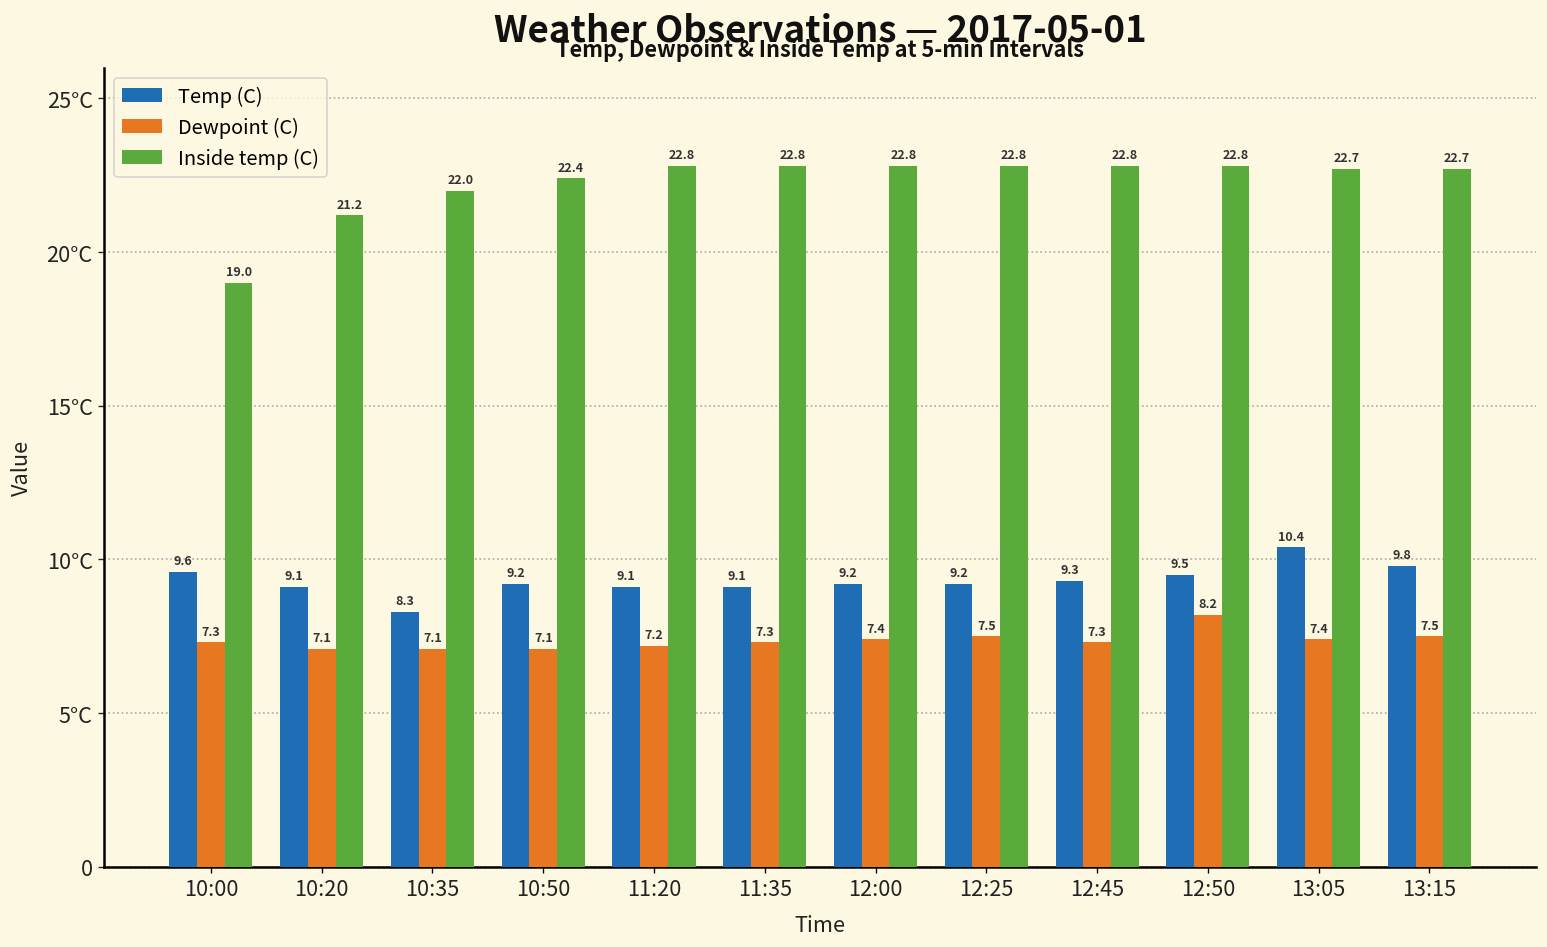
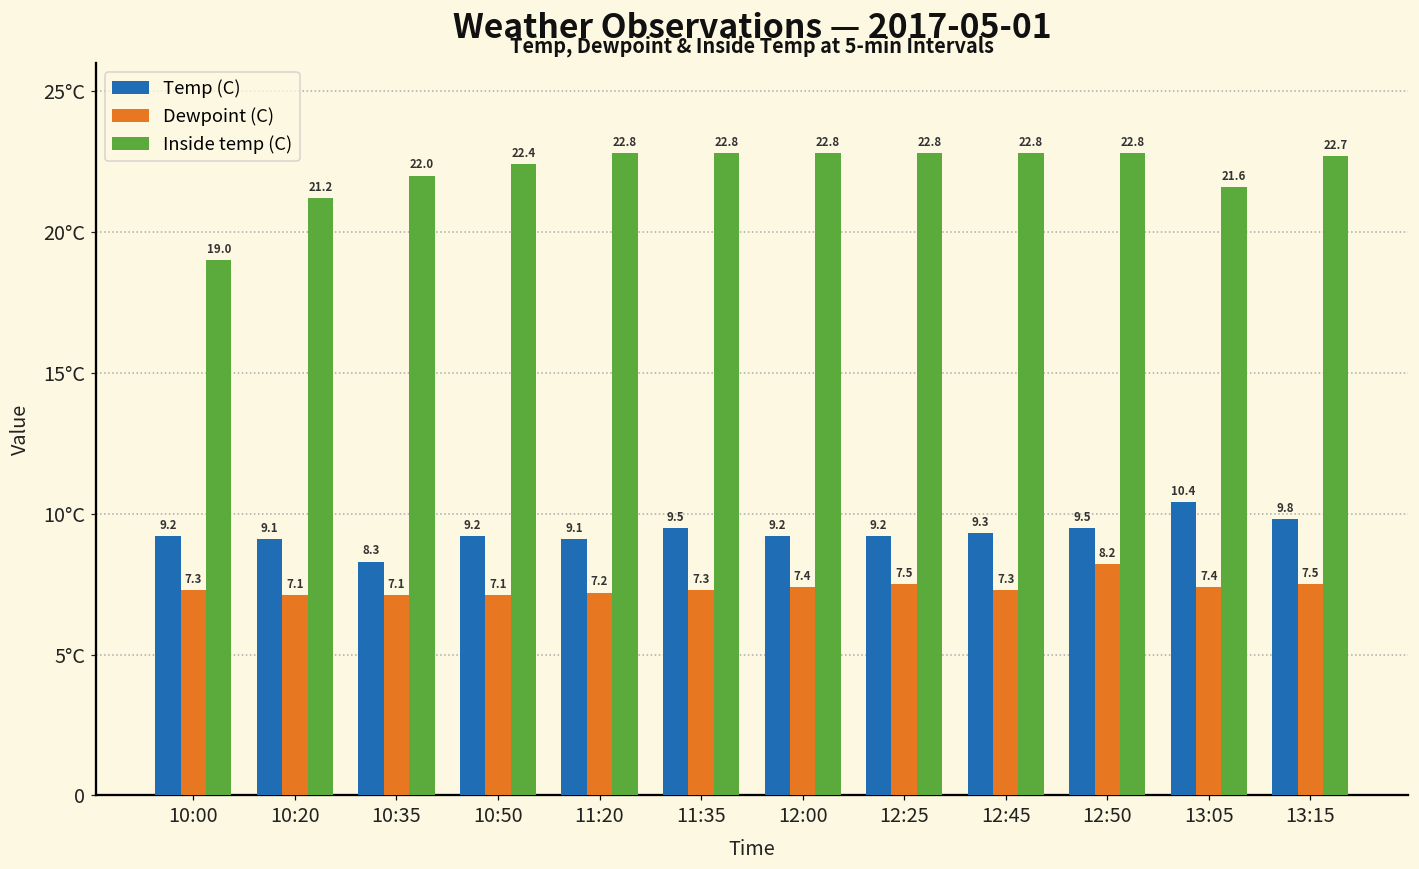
  {
    "Temp (C)": {
-     "10:00": 9.6,
+     "10:00": 9.2,
      "10:20": 9.1,
      "10:35": 8.3,
      "10:50": 9.2,
      "11:20": 9.1,
-     "11:35": 9.1,
+     "11:35": 9.5,
      "12:00": 9.2,
      "12:25": 9.2,
      "12:45": 9.3,
      "12:50": 9.5,
      "13:05": 10.4,
      "13:15": 9.8
    },
    "Dewpoint (C)": {
      "10:00": 7.3,
      "10:20": 7.1,
      "10:35": 7.1,
      "10:50": 7.1,
      "11:20": 7.2,
      "11:35": 7.3,
      "12:00": 7.4,
      "12:25": 7.5,
      "12:45": 7.3,
      "12:50": 8.2,
      "13:05": 7.4,
      "13:15": 7.5
    },
    "Inside temp (C)": {
      "10:00": 19.0,
      "10:20": 21.2,
      "10:35": 22.0,
      "10:50": 22.4,
      "11:20": 22.8,
      "11:35": 22.8,
      "12:00": 22.8,
      "12:25": 22.8,
      "12:45": 22.8,
      "12:50": 22.8,
-     "13:05": 22.7,
+     "13:05": 21.6,
      "13:15": 22.7
    }
  }
